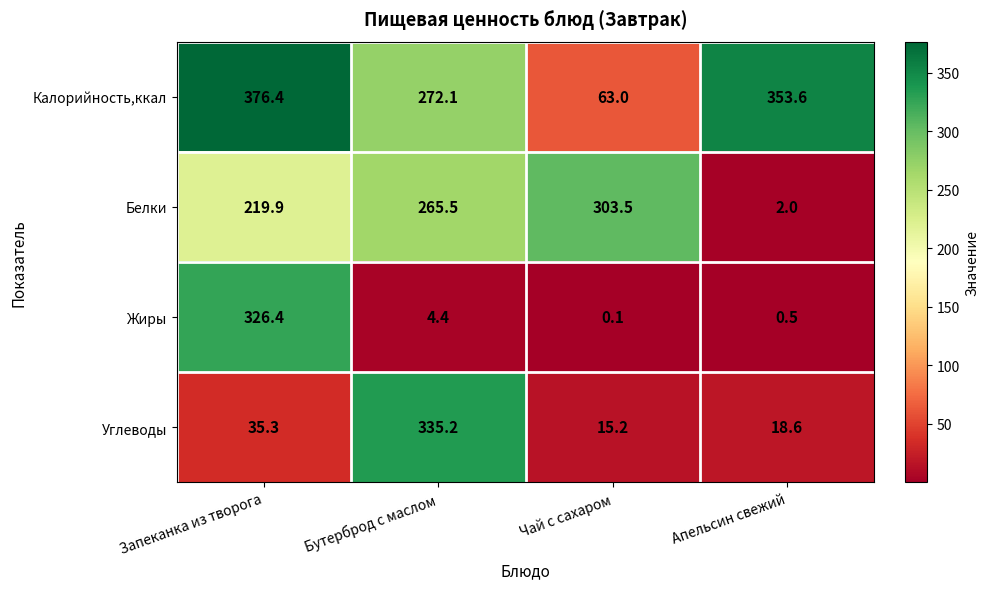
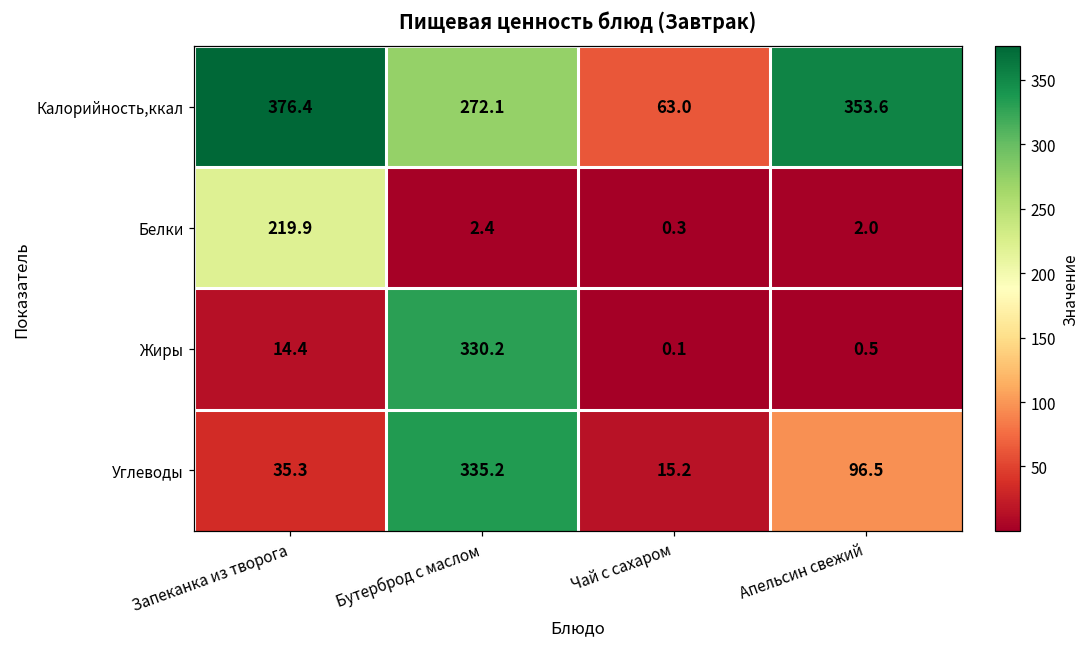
  {
    "Калорийность,ккал": {
      "Запеканка из творога": 376.4,
      "Бутерброд с маслом": 272.1,
      "Чай с сахаром": 63.0,
      "Апельсин свежий": 353.6
    },
    "Белки": {
      "Запеканка из творога": 219.9,
-     "Бутерброд с маслом": 265.5,
-     "Чай с сахаром": 303.5,
+     "Бутерброд с маслом": 2.4,
+     "Чай с сахаром": 0.3,
      "Апельсин свежий": 2.0
    },
    "Жиры": {
-     "Запеканка из творога": 326.4,
-     "Бутерброд с маслом": 4.4,
+     "Запеканка из творога": 14.4,
+     "Бутерброд с маслом": 330.2,
      "Чай с сахаром": 0.1,
      "Апельсин свежий": 0.5
    },
    "Углеводы": {
      "Запеканка из творога": 35.3,
      "Бутерброд с маслом": 335.2,
      "Чай с сахаром": 15.2,
-     "Апельсин свежий": 18.6
+     "Апельсин свежий": 96.5
    }
  }
